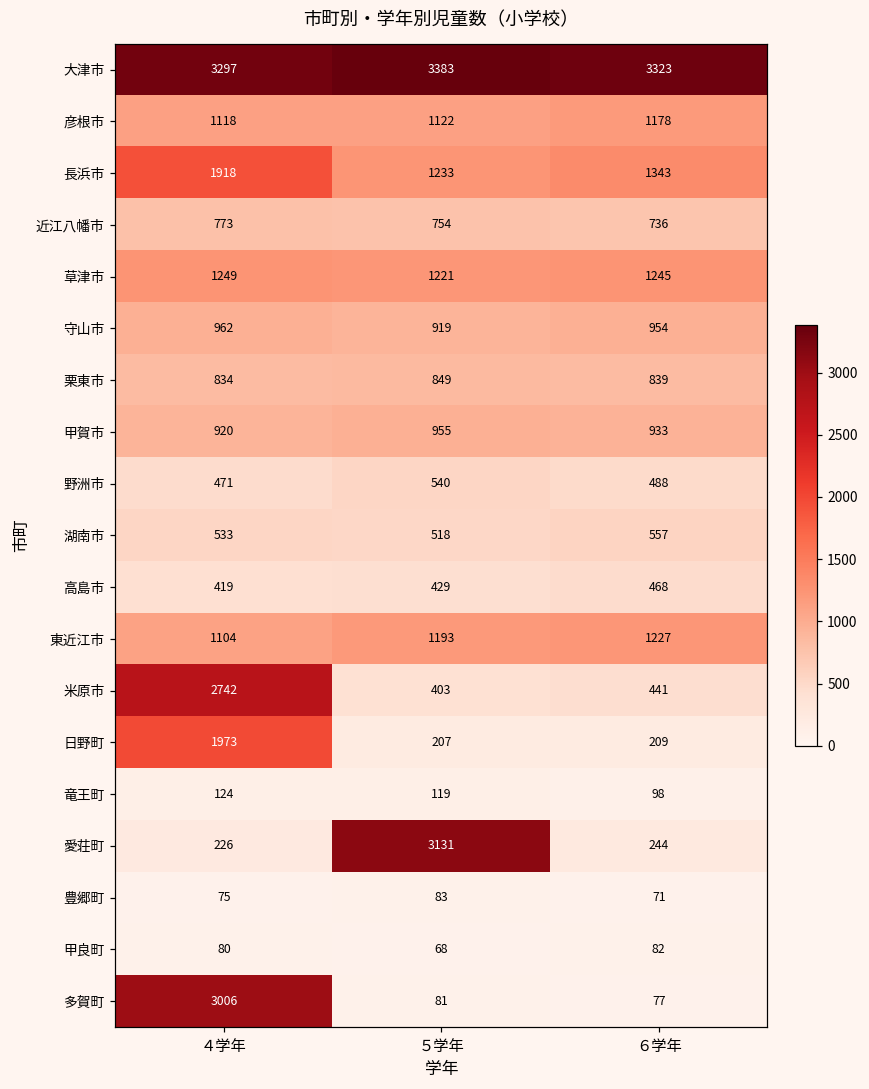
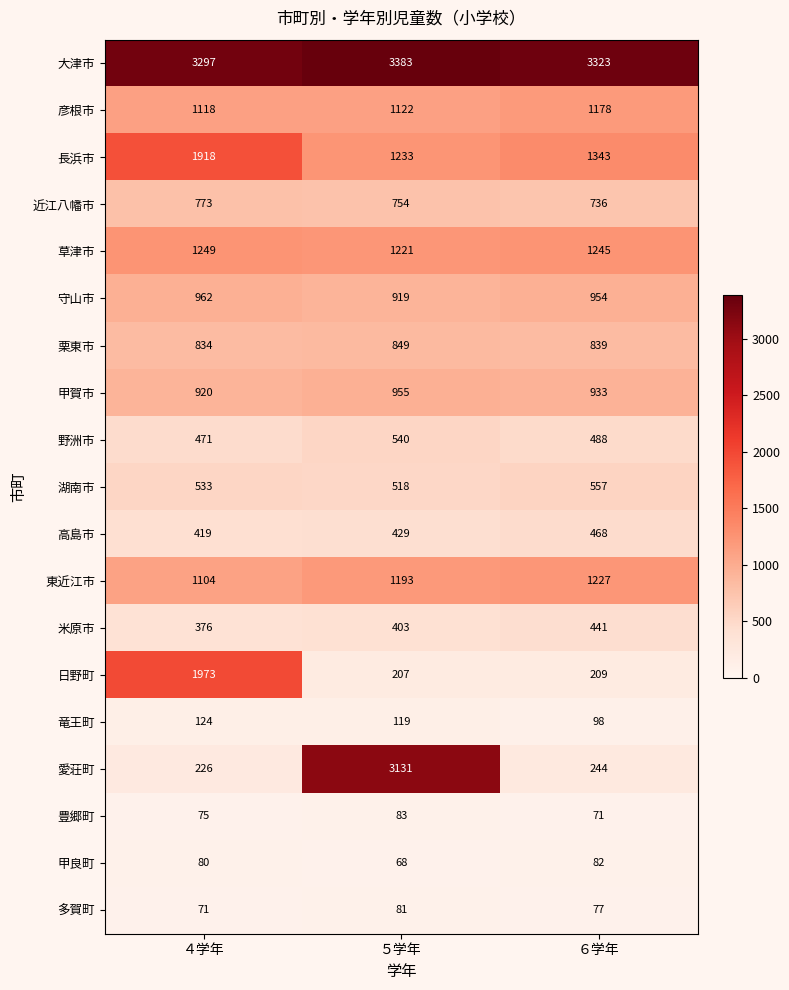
  {
    "大津市": {
      "４学年": 3297,
      "５学年": 3383,
      "６学年": 3323
    },
    "彦根市": {
      "４学年": 1118,
      "５学年": 1122,
      "６学年": 1178
    },
    "長浜市": {
      "４学年": 1918,
      "５学年": 1233,
      "６学年": 1343
    },
    "近江八幡市": {
      "４学年": 773,
      "５学年": 754,
      "６学年": 736
    },
    "草津市": {
      "４学年": 1249,
      "５学年": 1221,
      "６学年": 1245
    },
    "守山市": {
      "４学年": 962,
      "５学年": 919,
      "６学年": 954
    },
    "栗東市": {
      "４学年": 834,
      "５学年": 849,
      "６学年": 839
    },
    "甲賀市": {
      "４学年": 920,
      "５学年": 955,
      "６学年": 933
    },
    "野洲市": {
      "４学年": 471,
      "５学年": 540,
      "６学年": 488
    },
    "湖南市": {
      "４学年": 533,
      "５学年": 518,
      "６学年": 557
    },
    "高島市": {
      "４学年": 419,
      "５学年": 429,
      "６学年": 468
    },
    "東近江市": {
      "４学年": 1104,
      "５学年": 1193,
      "６学年": 1227
    },
    "米原市": {
-     "４学年": 2742,
+     "４学年": 376,
      "５学年": 403,
      "６学年": 441
    },
    "日野町": {
      "４学年": 1973,
      "５学年": 207,
      "６学年": 209
    },
    "竜王町": {
      "４学年": 124,
      "５学年": 119,
      "６学年": 98
    },
    "愛荘町": {
      "４学年": 226,
      "５学年": 3131,
      "６学年": 244
    },
    "豊郷町": {
      "４学年": 75,
      "５学年": 83,
      "６学年": 71
    },
    "甲良町": {
      "４学年": 80,
      "５学年": 68,
      "６学年": 82
    },
    "多賀町": {
-     "４学年": 3006,
+     "４学年": 71,
      "５学年": 81,
      "６学年": 77
    }
  }
